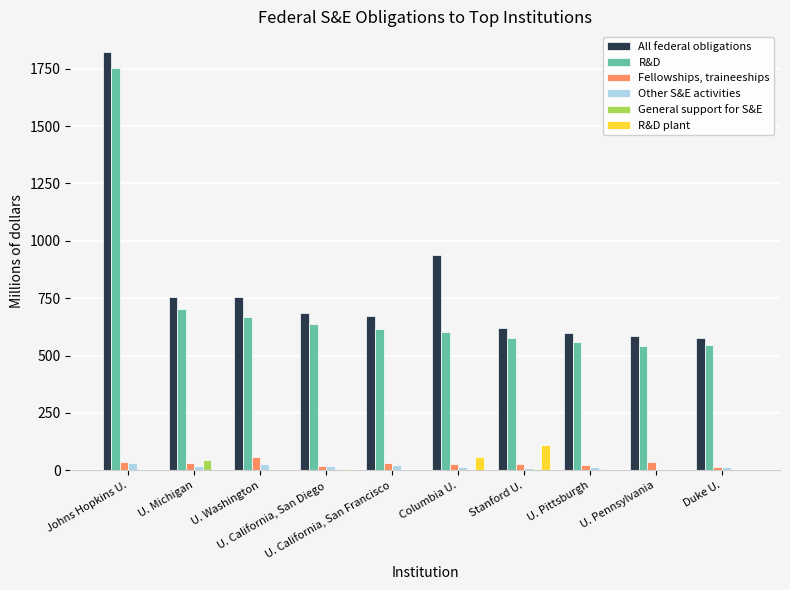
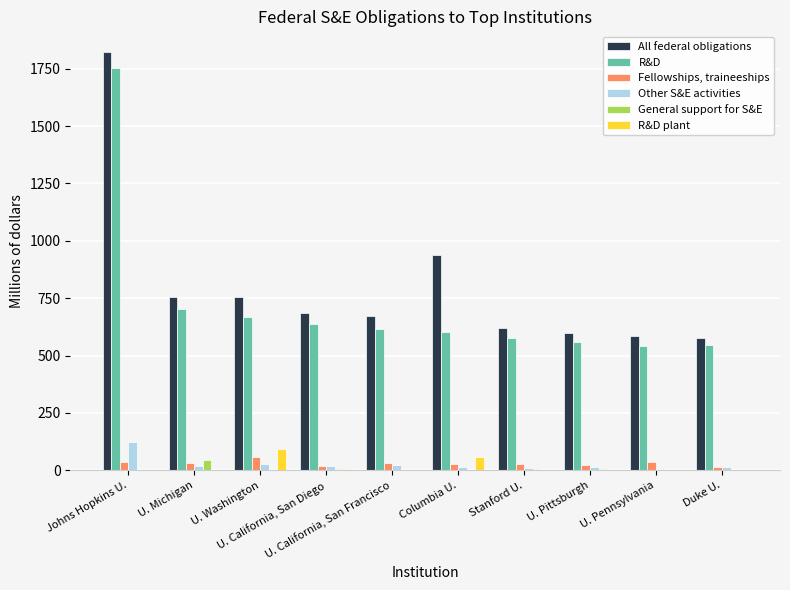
  {
    "All federal obligations": {
      "Johns Hopkins U.": 1820,
      "U. Michigan": 760,
      "U. Washington": 760,
      "U. California, San Diego": 680,
      "U. California, San Francisco": 670,
      "Columbia U.": 940,
      "Stanford U.": 620,
      "U. Pittsburgh": 600,
      "U. Pennsylvania": 580,
      "Duke U.": 580
    },
    "R&D": {
      "Johns Hopkins U.": 1750,
      "U. Michigan": 700,
      "U. Washington": 670,
      "U. California, San Diego": 640,
      "U. California, San Francisco": 620,
      "Columbia U.": 600,
      "Stanford U.": 580,
      "U. Pittsburgh": 560,
      "U. Pennsylvania": 540,
      "Duke U.": 540
    },
    "Fellowships, traineeships": {
      "Johns Hopkins U.": 40,
      "U. Michigan": 30,
      "U. Washington": 60,
      "U. California, San Diego": 20,
      "U. California, San Francisco": 30,
      "Columbia U.": 30,
      "Stanford U.": 30,
      "U. Pittsburgh": 20,
      "U. Pennsylvania": 40,
      "Duke U.": 20
    },
    "Other S&E activities": {
-     "Johns Hopkins U.": 30,
+     "Johns Hopkins U.": 120,
      "U. Michigan": 20,
      "U. Washington": 30,
      "U. California, San Diego": 20,
      "U. California, San Francisco": 20,
      "Columbia U.": 10,
      "Stanford U.": 10,
      "U. Pittsburgh": 20,
      "Duke U.": 20
    },
    "General support for S&E": {
      "U. Michigan": 50,
      "U. Washington": 0,
      "U. Pennsylvania": 0
    },
    "R&D plant": {
      "Johns Hopkins U.": 0,
      "U. Michigan": 0,
-     "U. Washington": 0,
+     "U. Washington": 90,
      "U. California, San Francisco": 0,
      "Columbia U.": 60,
-     "Stanford U.": 110,
+     "Stanford U.": 0,
      "U. Pittsburgh": 0
    }
  }
